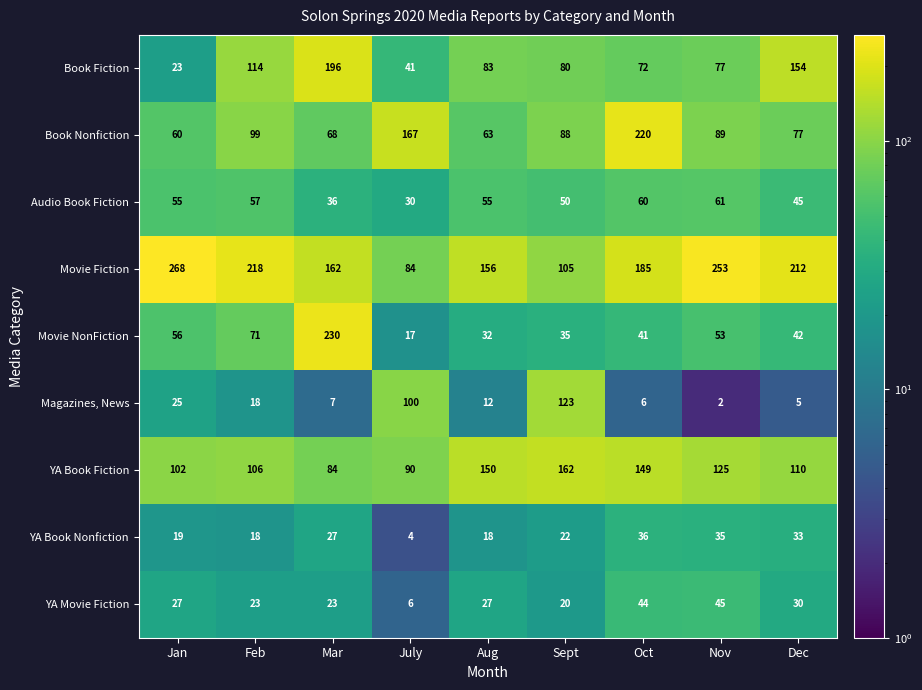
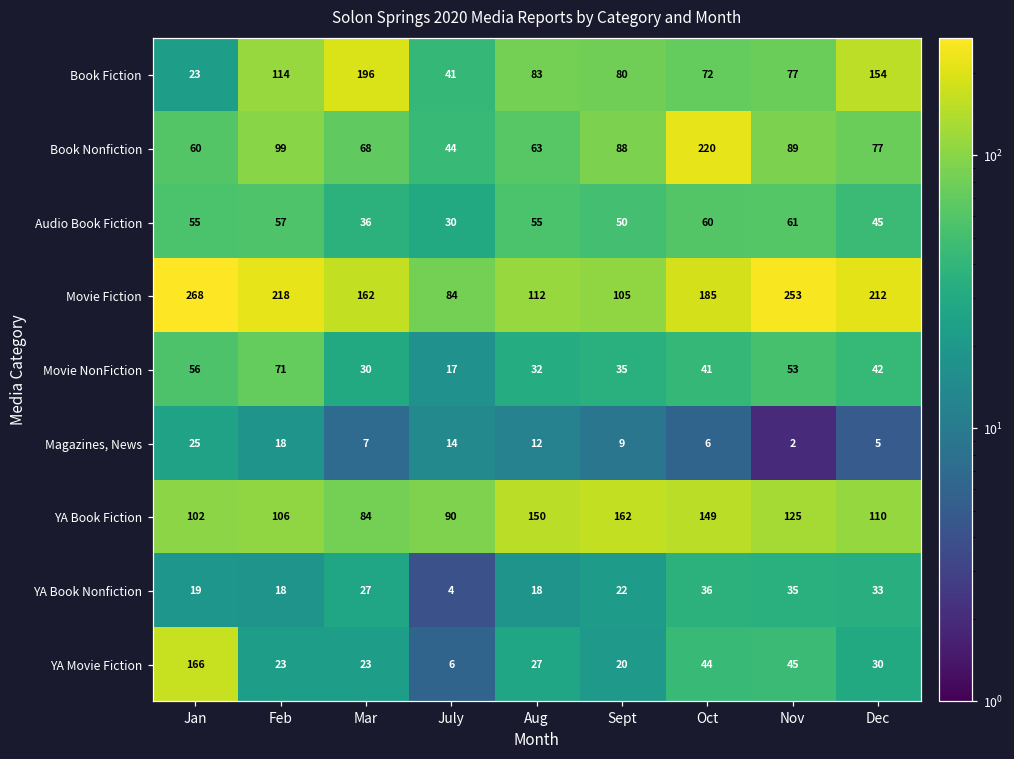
  {
    "Book Fiction": {
      "Jan": 23,
      "Feb": 114,
      "Mar": 196,
      "July": 41,
      "Aug": 83,
      "Sept": 80,
      "Oct": 72,
      "Nov": 77,
      "Dec": 154
    },
    "Book Nonfiction": {
      "Jan": 60,
      "Feb": 99,
      "Mar": 68,
-     "July": 167,
+     "July": 44,
      "Aug": 63,
      "Sept": 88,
      "Oct": 220,
      "Nov": 89,
      "Dec": 77
    },
    "Audio Book Fiction": {
      "Jan": 55,
      "Feb": 57,
      "Mar": 36,
      "July": 30,
      "Aug": 55,
      "Sept": 50,
      "Oct": 60,
      "Nov": 61,
      "Dec": 45
    },
    "Movie Fiction": {
      "Jan": 268,
      "Feb": 218,
      "Mar": 162,
      "July": 84,
-     "Aug": 156,
+     "Aug": 112,
      "Sept": 105,
      "Oct": 185,
      "Nov": 253,
      "Dec": 212
    },
    "Movie NonFiction": {
      "Jan": 56,
      "Feb": 71,
-     "Mar": 230,
+     "Mar": 30,
      "July": 17,
      "Aug": 32,
      "Sept": 35,
      "Oct": 41,
      "Nov": 53,
      "Dec": 42
    },
    "Magazines, News": {
      "Jan": 25,
      "Feb": 18,
      "Mar": 7,
-     "July": 100,
+     "July": 14,
      "Aug": 12,
-     "Sept": 123,
+     "Sept": 9,
      "Oct": 6,
      "Nov": 2,
      "Dec": 5
    },
    "YA Book Fiction": {
      "Jan": 102,
      "Feb": 106,
      "Mar": 84,
      "July": 90,
      "Aug": 150,
      "Sept": 162,
      "Oct": 149,
      "Nov": 125,
      "Dec": 110
    },
    "YA Book Nonfiction": {
      "Jan": 19,
      "Feb": 18,
      "Mar": 27,
      "July": 4,
      "Aug": 18,
      "Sept": 22,
      "Oct": 36,
      "Nov": 35,
      "Dec": 33
    },
    "YA Movie Fiction": {
-     "Jan": 27,
+     "Jan": 166,
      "Feb": 23,
      "Mar": 23,
      "July": 6,
      "Aug": 27,
      "Sept": 20,
      "Oct": 44,
      "Nov": 45,
      "Dec": 30
    }
  }
